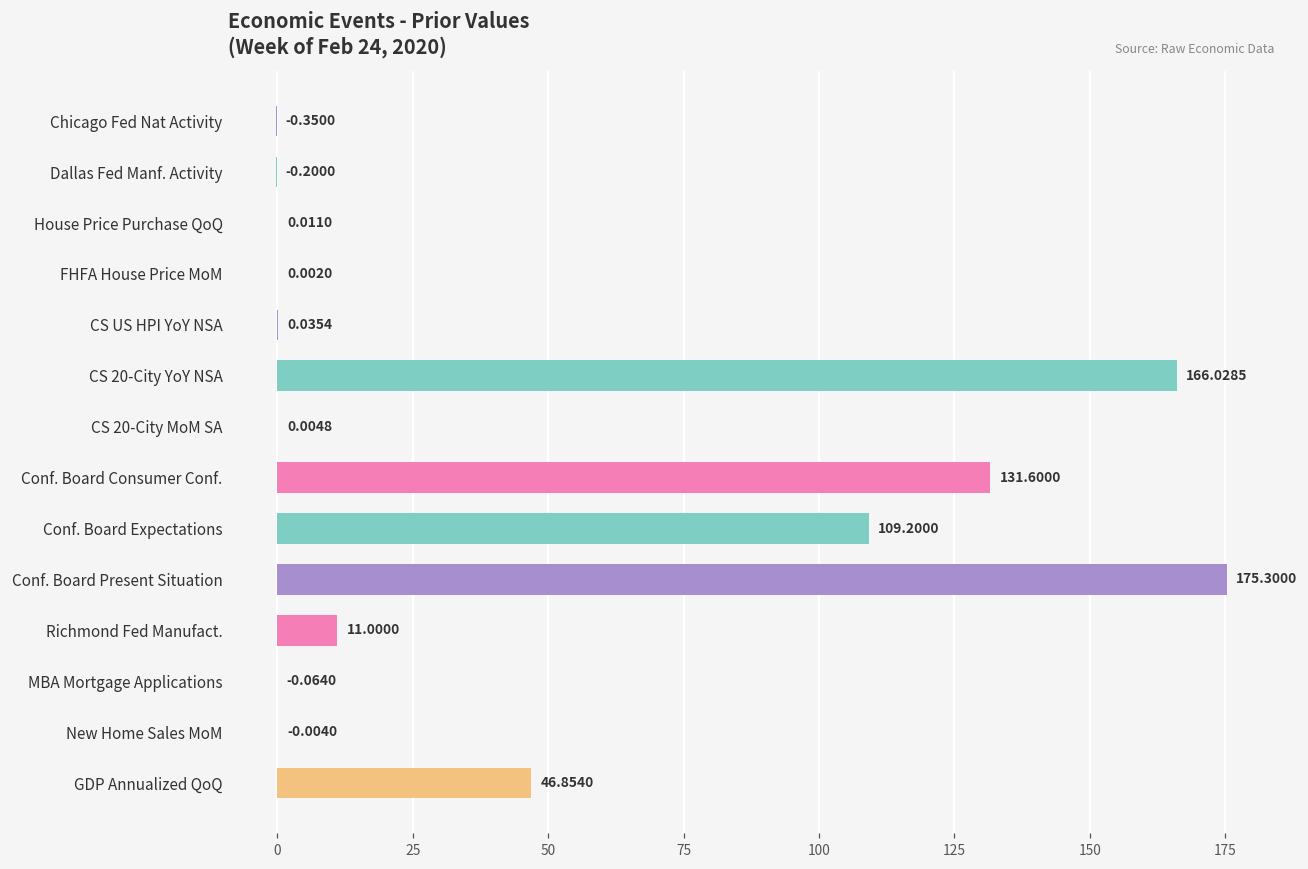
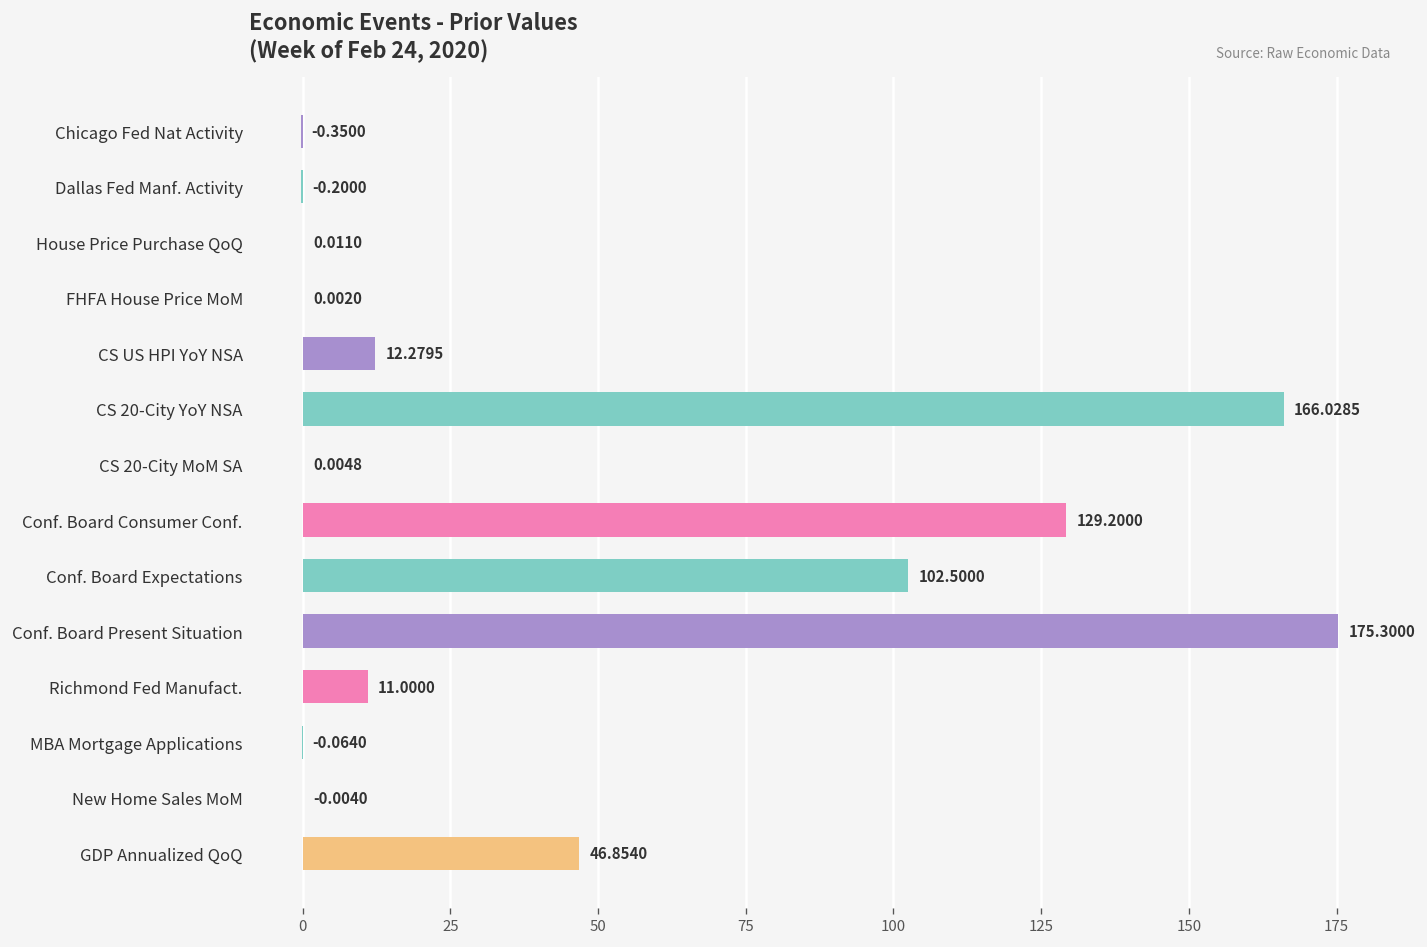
  {
    "Chicago Fed Nat Activity": -0.3500,
    "Dallas Fed Manf. Activity": -0.2000,
    "House Price Purchase QoQ": 0.0110,
    "FHFA House Price MoM": 0.0020,
-   "CS US HPI YoY NSA": 0.0354,
+   "CS US HPI YoY NSA": 12.2795,
    "CS 20-City YoY NSA": 166.0285,
    "CS 20-City MoM SA": 0.0048,
-   "Conf. Board Consumer Conf.": 131.6000,
-   "Conf. Board Expectations": 109.2000,
+   "Conf. Board Consumer Conf.": 129.2000,
+   "Conf. Board Expectations": 102.5000,
    "Conf. Board Present Situation": 175.3000,
    "Richmond Fed Manufact.": 11.0000,
    "MBA Mortgage Applications": -0.0640,
    "New Home Sales MoM": -0.0040,
    "GDP Annualized QoQ": 46.8540
  }
